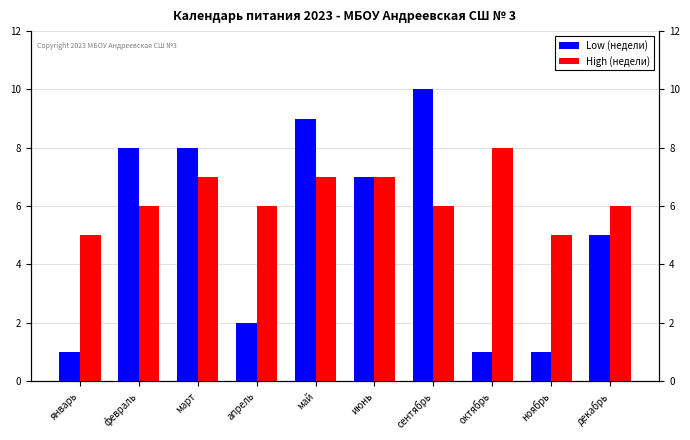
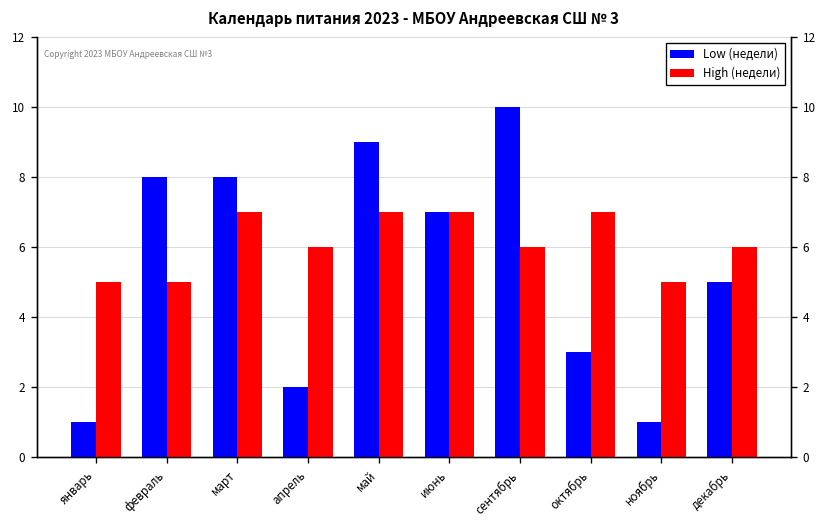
  {
    "Low (недели)": {
      "январь": 1,
      "февраль": 8,
      "март": 8,
      "апрель": 2,
      "май": 9,
      "июнь": 7,
      "сентябрь": 10,
-     "октябрь": 1,
+     "октябрь": 3,
      "ноябрь": 1,
      "декабрь": 5
    },
    "High (недели)": {
      "январь": 5,
-     "февраль": 6,
+     "февраль": 5,
      "март": 7,
      "апрель": 6,
      "май": 7,
      "июнь": 7,
      "сентябрь": 6,
-     "октябрь": 8,
+     "октябрь": 7,
      "ноябрь": 5,
      "декабрь": 6
    }
  }
